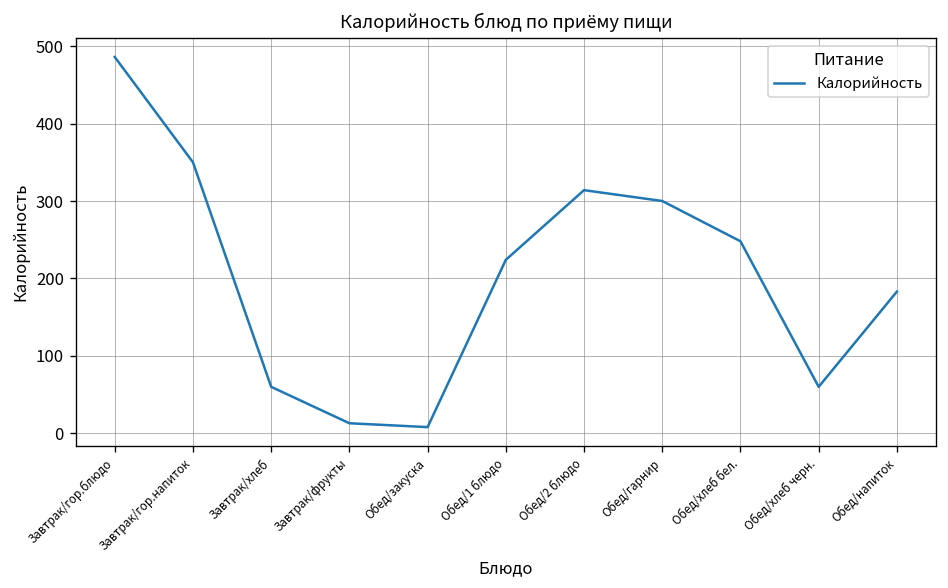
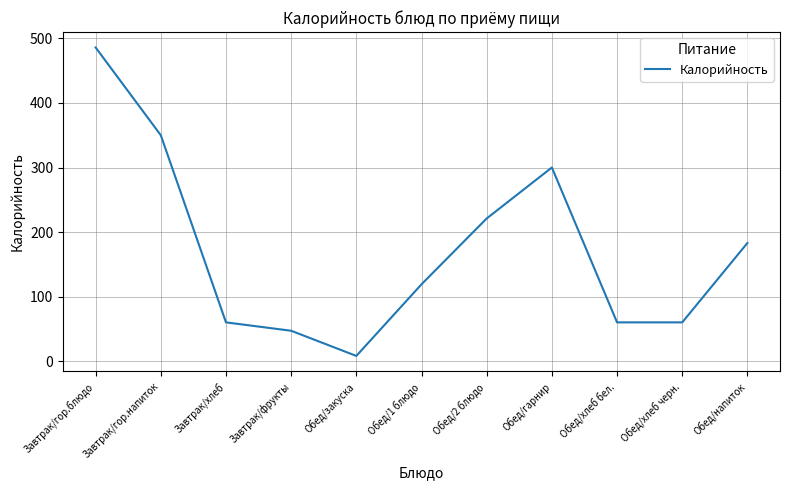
  {
    "Завтрак/гор.блюдо": 490,
    "Завтрак/гор.напиток": 350,
    "Завтрак/хлеб": 60,
-   "Завтрак/фрукты": 10,
+   "Завтрак/фрукты": 50,
    "Обед/закуска": 10,
-   "Обед/1 блюдо": 220,
-   "Обед/2 блюдо": 310,
+   "Обед/1 блюдо": 120,
+   "Обед/2 блюдо": 220,
    "Обед/гарнир": 300,
-   "Обед/хлеб бел.": 250,
+   "Обед/хлеб бел.": 60,
    "Обед/хлеб черн.": 60,
    "Обед/напиток": 180
  }
